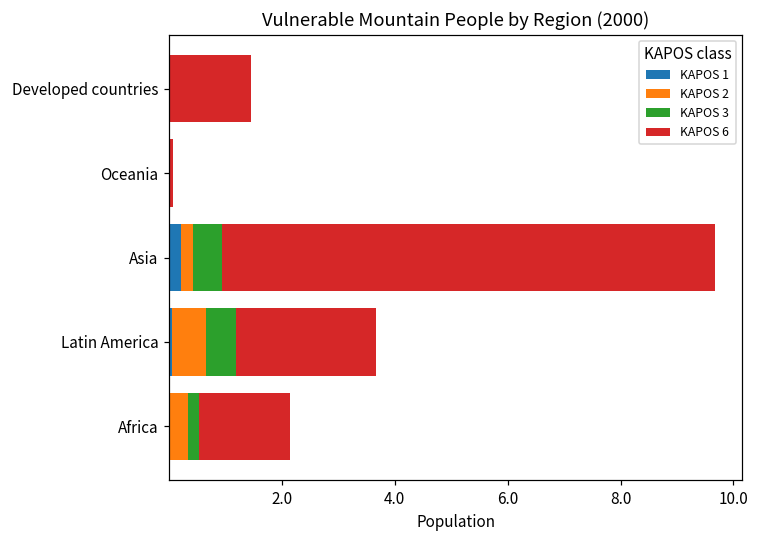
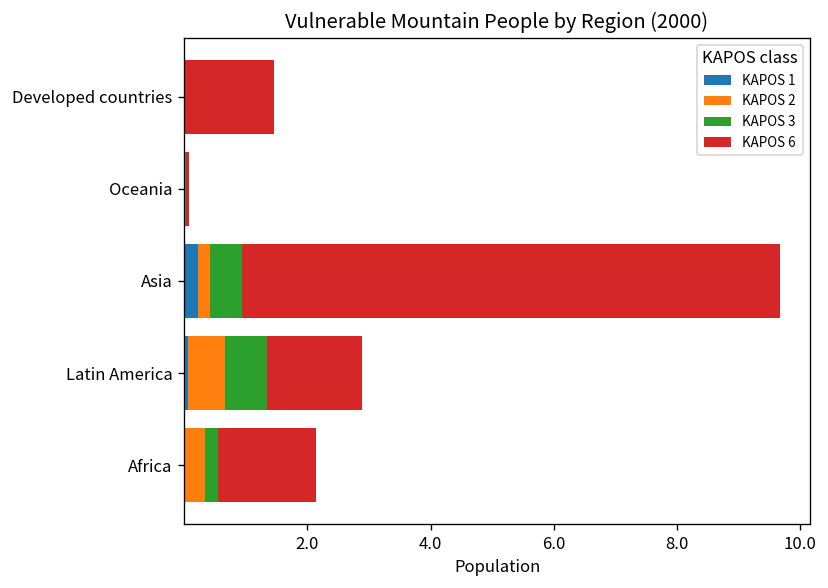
  {
    "KAPOS 1": {
      "Developed countries": 0.0,
      "Oceania": 0.0,
      "Asia": 0.2,
      "Latin America": 0.1
    },
    "KAPOS 2": {
      "Asia": 0.2,
      "Latin America": 0.6,
      "Africa": 0.3
    },
    "KAPOS 3": {
      "Asia": 0.5,
-     "Latin America": 0.5,
+     "Latin America": 0.7,
      "Africa": 0.2
    },
    "KAPOS 6": {
      "Developed countries": 1.4,
      "Oceania": 0.1,
      "Asia": 8.7,
-     "Latin America": 2.5,
+     "Latin America": 1.5,
      "Africa": 1.6
    }
  }
